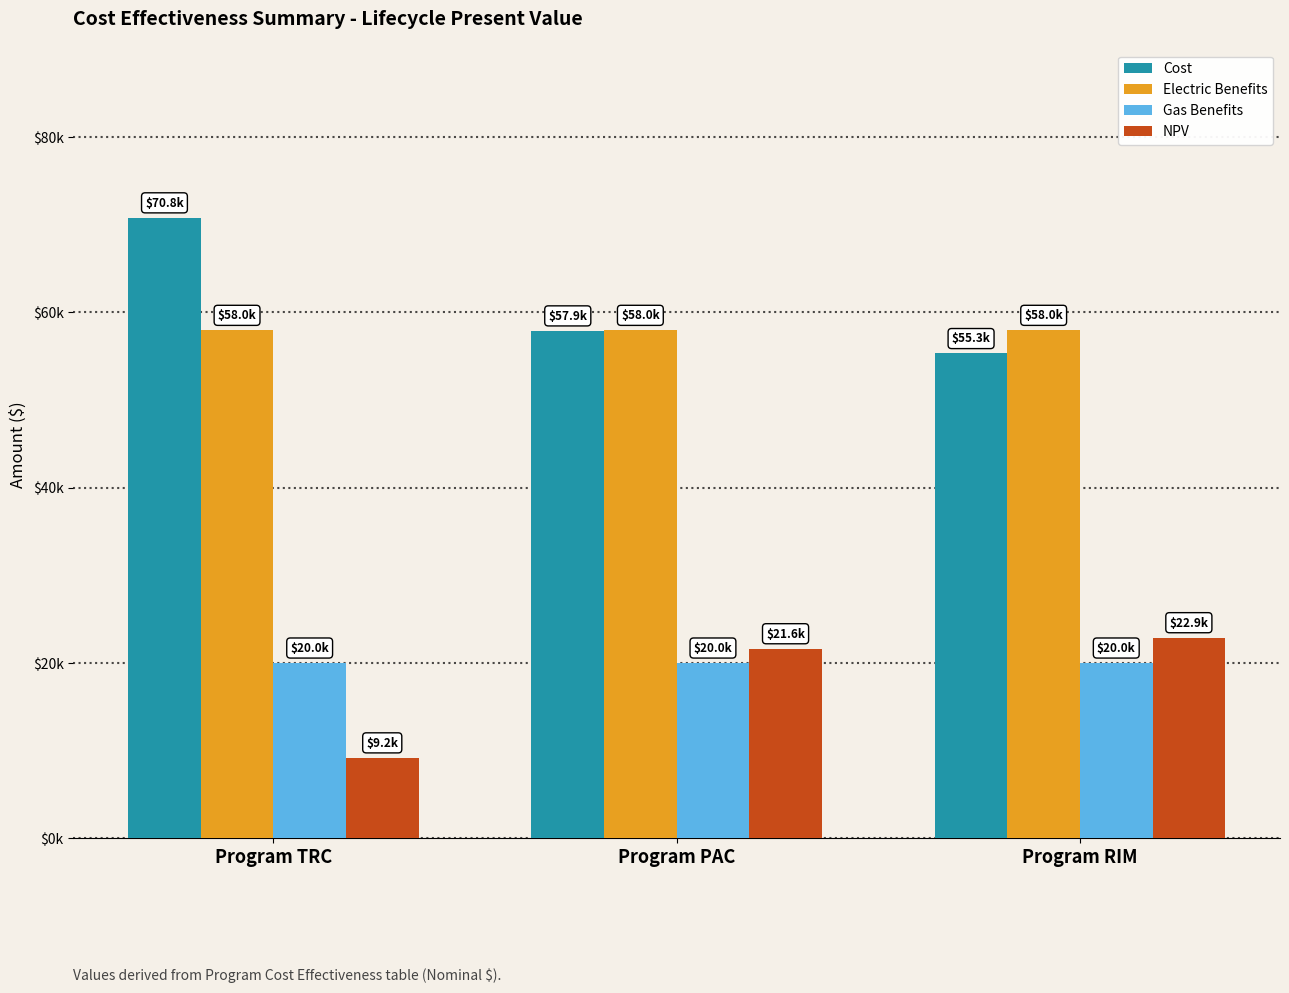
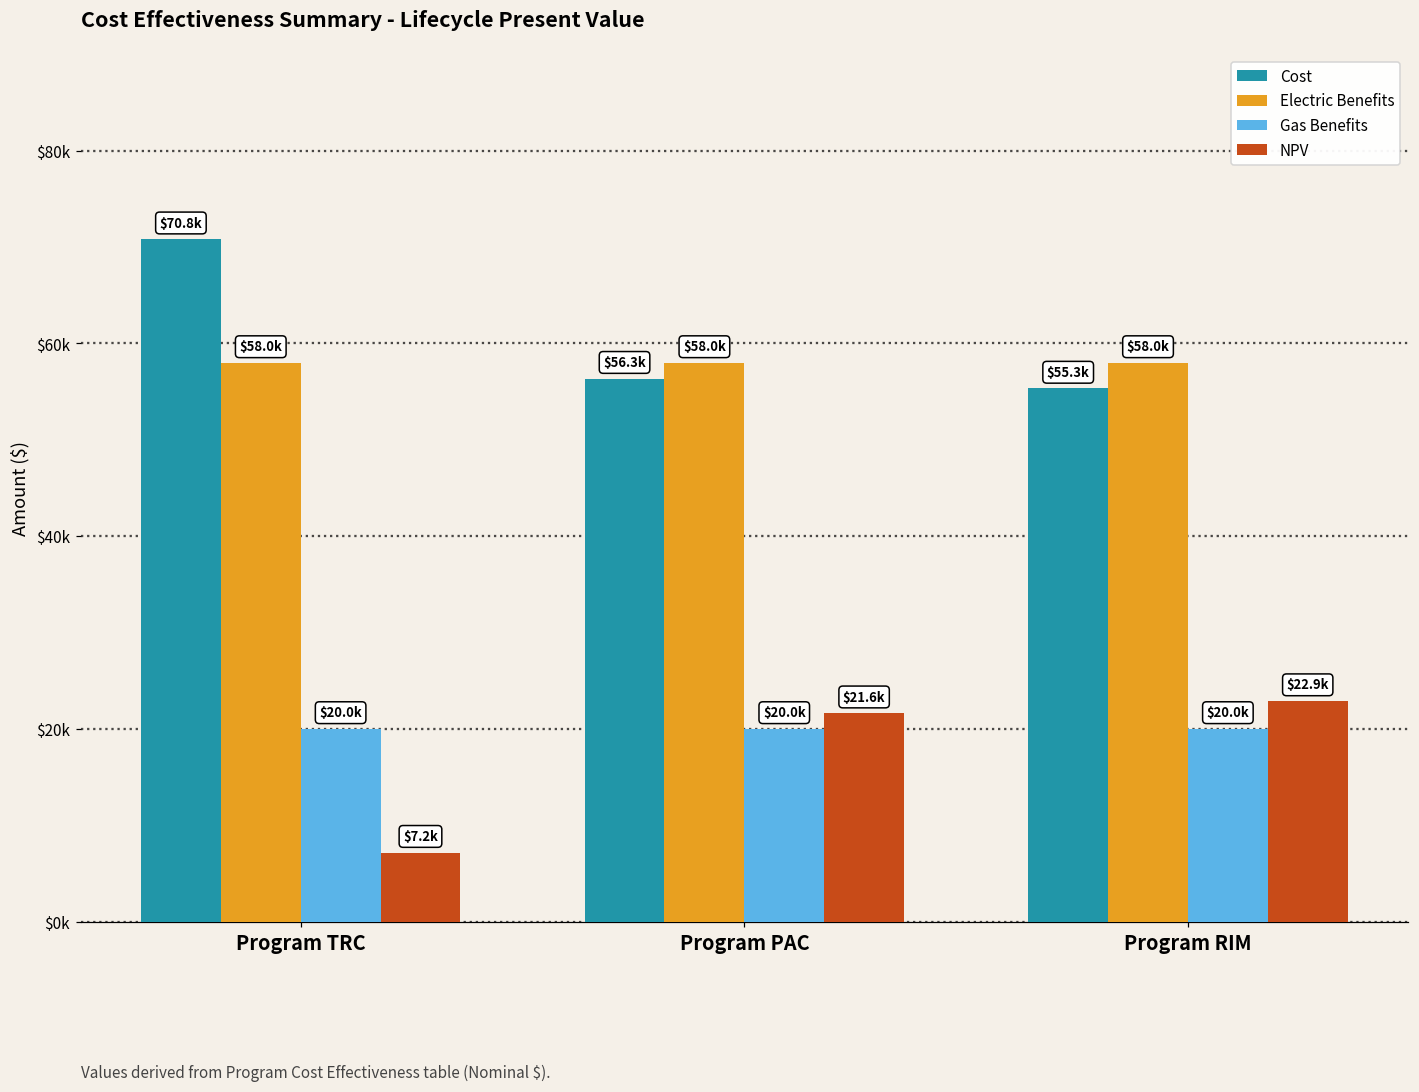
  {
    "Cost": {
-     "Program PAC": "$57.9k"
+     "Program PAC": "$56.3k"
    },
    "NPV": {
-     "Program TRC": "$9.2k"
+     "Program TRC": "$7.2k"
    }
  }
